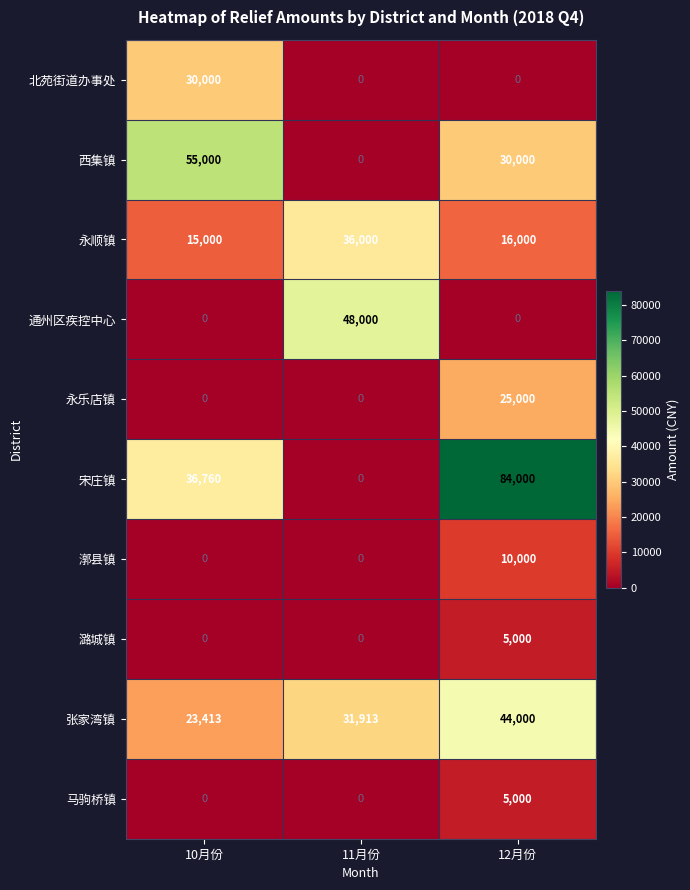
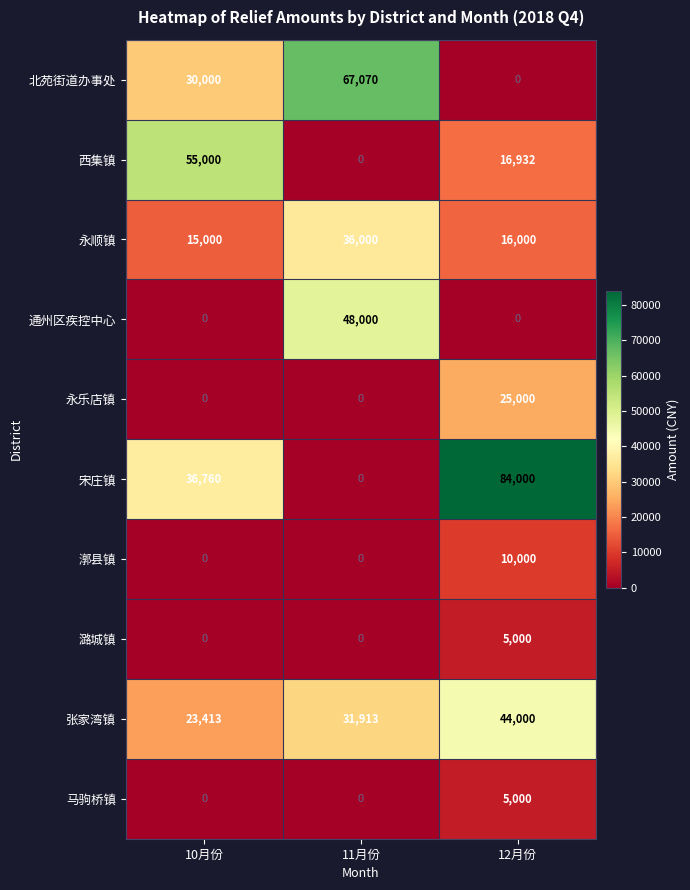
  {
    "北苑街道办事处": {
      "10月份": "30,000",
-     "11月份": "0",
+     "11月份": "67,070",
      "12月份": "0"
    },
    "西集镇": {
      "10月份": "55,000",
      "11月份": "0",
-     "12月份": "30,000"
+     "12月份": "16,932"
    },
    "永顺镇": {
      "10月份": "15,000",
      "11月份": "36,000",
      "12月份": "16,000"
    },
    "通州区疾控中心": {
      "10月份": "0",
      "11月份": "48,000",
      "12月份": "0"
    },
    "永乐店镇": {
      "10月份": "0",
      "11月份": "0",
      "12月份": "25,000"
    },
    "宋庄镇": {
      "10月份": "36,760",
      "11月份": "0",
      "12月份": "84,000"
    },
    "漷县镇": {
      "10月份": "0",
      "11月份": "0",
      "12月份": "10,000"
    },
    "潞城镇": {
      "10月份": "0",
      "11月份": "0",
      "12月份": "5,000"
    },
    "张家湾镇": {
      "10月份": "23,413",
      "11月份": "31,913",
      "12月份": "44,000"
    },
    "马驹桥镇": {
      "10月份": "0",
      "11月份": "0",
      "12月份": "5,000"
    }
  }
